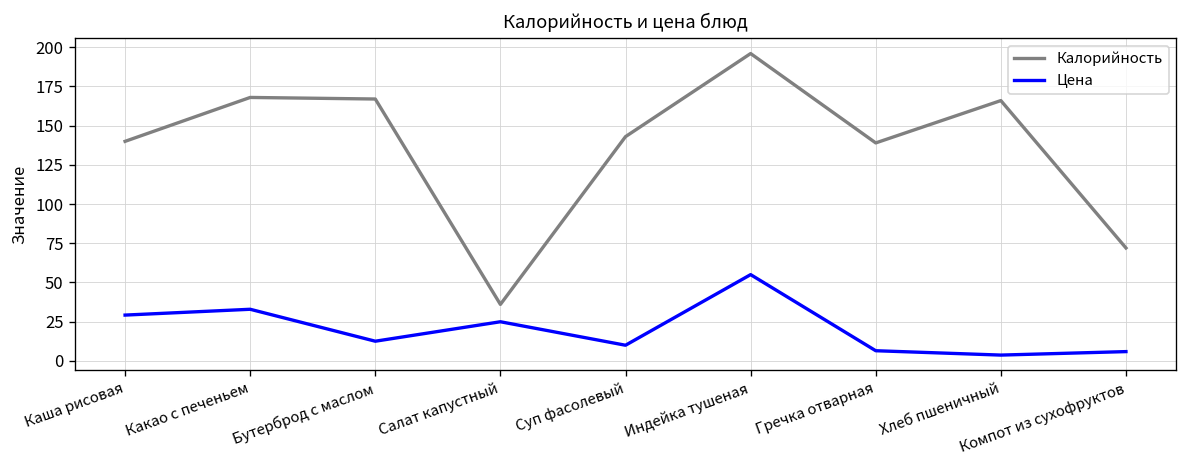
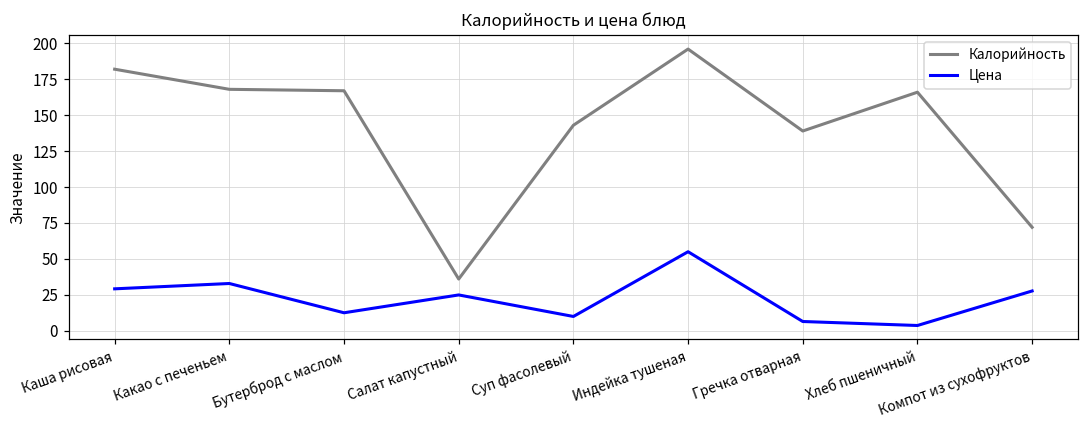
  {
    "Калорийность": {
-     "Каша рисовая": 140,
+     "Каша рисовая": 182,
      "Какао с печеньем": 168,
      "Бутерброд с маслом": 167,
      "Салат капустный": 36,
      "Суп фасолевый": 143,
      "Индейка тушеная": 196,
      "Гречка отварная": 139,
      "Хлеб пшеничный": 166,
      "Компот из сухофруктов": 72
    },
    "Цена": {
      "Каша рисовая": 29,
      "Какао с печеньем": 33,
      "Бутерброд с маслом": 13,
      "Салат капустный": 25,
      "Суп фасолевый": 10,
      "Индейка тушеная": 55,
      "Гречка отварная": 6,
      "Хлеб пшеничный": 4,
-     "Компот из сухофруктов": 6
+     "Компот из сухофруктов": 28
    }
  }
